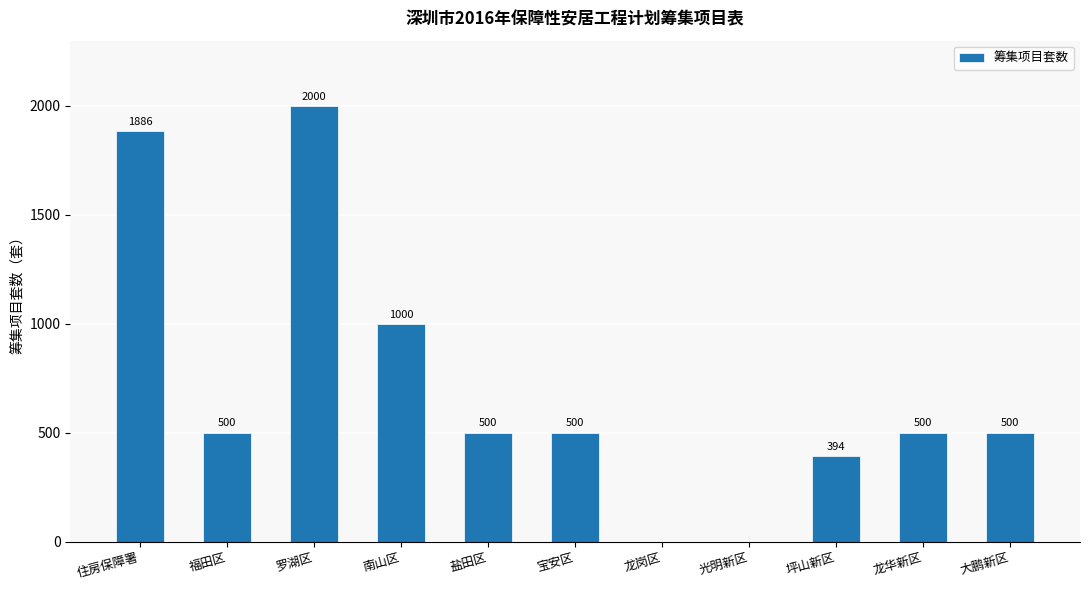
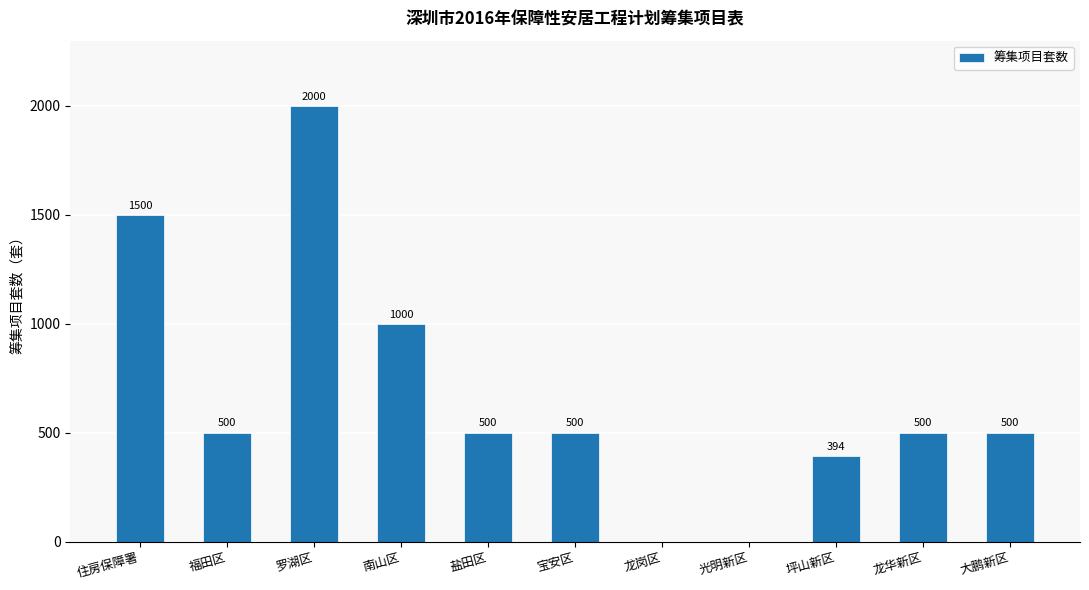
  {
-   "住房保障署": 1886,
+   "住房保障署": 1500,
    "福田区": 500,
    "罗湖区": 2000,
    "南山区": 1000,
    "盐田区": 500,
    "宝安区": 500,
    "坪山新区": 394,
    "龙华新区": 500,
    "大鹏新区": 500
  }
